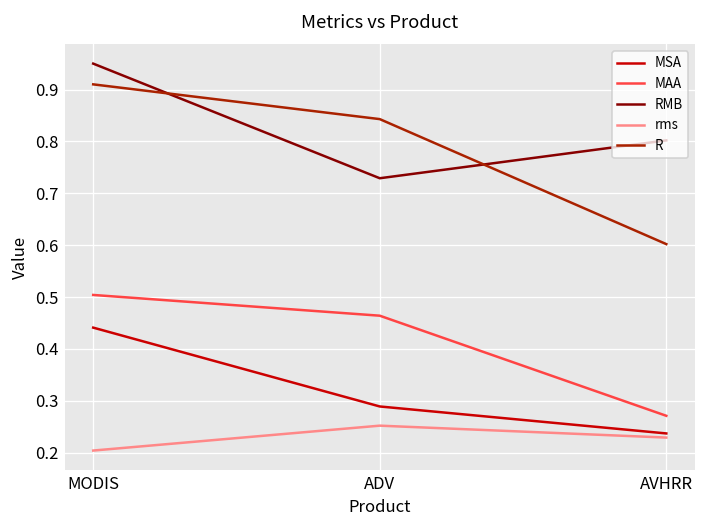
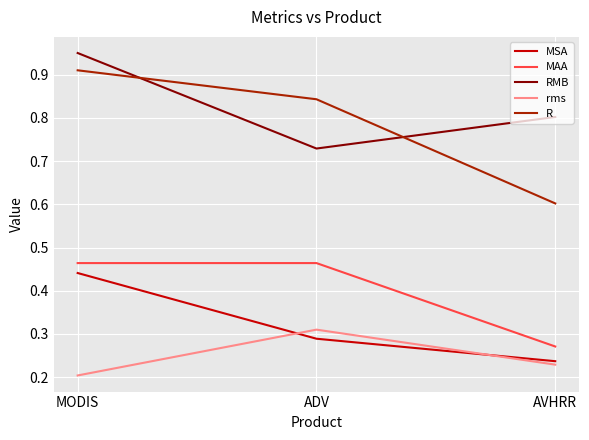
  {
    "MAA": {
-     "MODIS": 0.50,
+     "MODIS": 0.46,
      "ADV": 0.46,
      "AVHRR": 0.27
    },
    "rms": {
      "MODIS": 0.20,
-     "ADV": 0.25,
+     "ADV": 0.31,
      "AVHRR": 0.23
    }
  }
